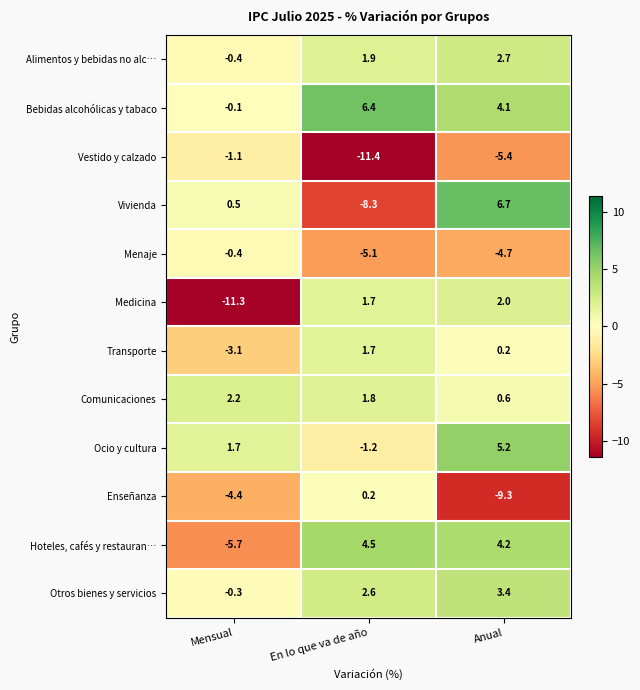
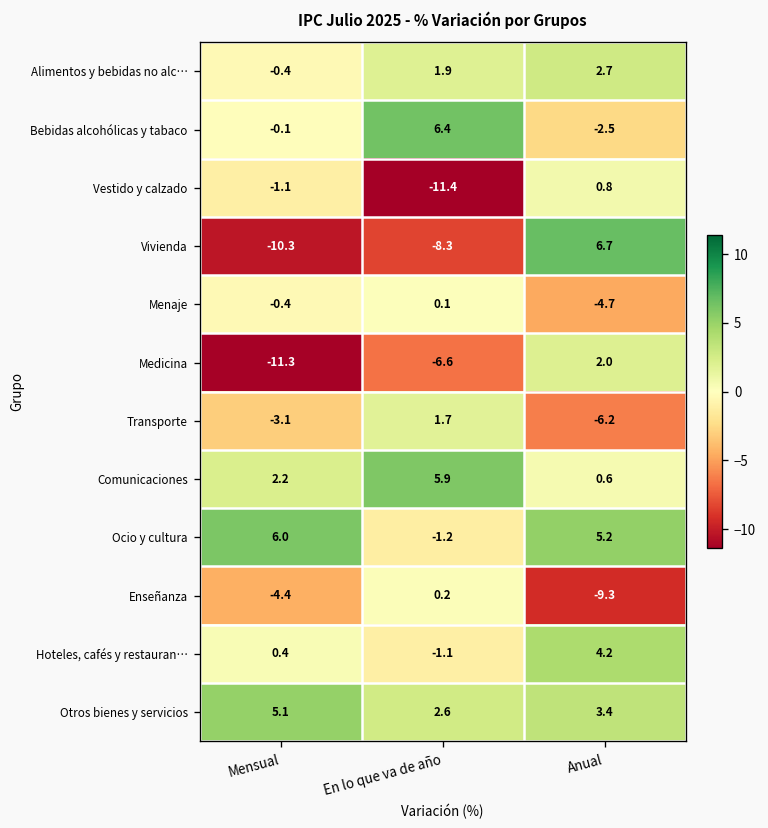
  {
    "Alimentos y bebidas no alc…": {
      "Mensual": -0.4,
      "En lo que va de año": 1.9,
      "Anual": 2.7
    },
    "Bebidas alcohólicas y tabaco": {
      "Mensual": -0.1,
      "En lo que va de año": 6.4,
-     "Anual": 4.1
+     "Anual": -2.5
    },
    "Vestido y calzado": {
      "Mensual": -1.1,
      "En lo que va de año": -11.4,
-     "Anual": -5.4
+     "Anual": 0.8
    },
    "Vivienda": {
-     "Mensual": 0.5,
+     "Mensual": -10.3,
      "En lo que va de año": -8.3,
      "Anual": 6.7
    },
    "Menaje": {
      "Mensual": -0.4,
-     "En lo que va de año": -5.1,
+     "En lo que va de año": 0.1,
      "Anual": -4.7
    },
    "Medicina": {
      "Mensual": -11.3,
-     "En lo que va de año": 1.7,
+     "En lo que va de año": -6.6,
      "Anual": 2.0
    },
    "Transporte": {
      "Mensual": -3.1,
      "En lo que va de año": 1.7,
-     "Anual": 0.2
+     "Anual": -6.2
    },
    "Comunicaciones": {
      "Mensual": 2.2,
-     "En lo que va de año": 1.8,
+     "En lo que va de año": 5.9,
      "Anual": 0.6
    },
    "Ocio y cultura": {
-     "Mensual": 1.7,
+     "Mensual": 6.0,
      "En lo que va de año": -1.2,
      "Anual": 5.2
    },
    "Enseñanza": {
      "Mensual": -4.4,
      "En lo que va de año": 0.2,
      "Anual": -9.3
    },
    "Hoteles, cafés y restauran…": {
-     "Mensual": -5.7,
-     "En lo que va de año": 4.5,
+     "Mensual": 0.4,
+     "En lo que va de año": -1.1,
      "Anual": 4.2
    },
    "Otros bienes y servicios": {
-     "Mensual": -0.3,
+     "Mensual": 5.1,
      "En lo que va de año": 2.6,
      "Anual": 3.4
    }
  }
